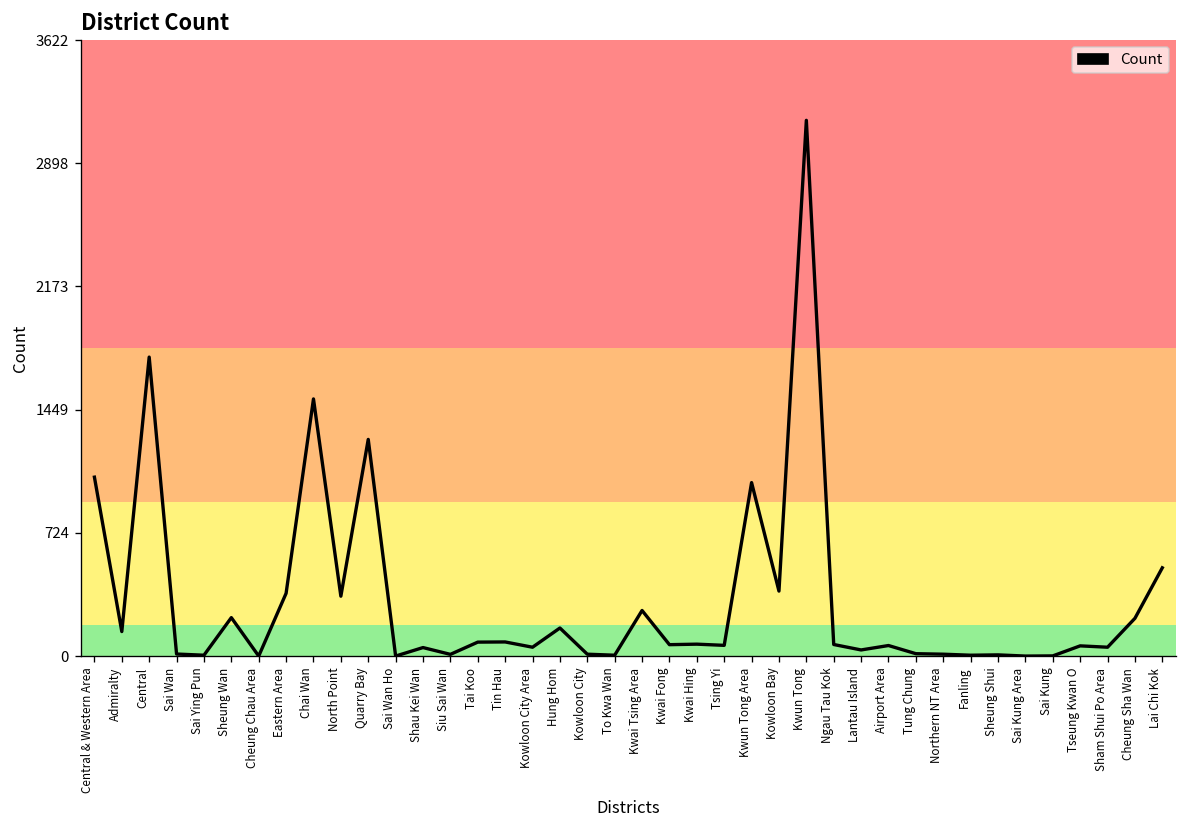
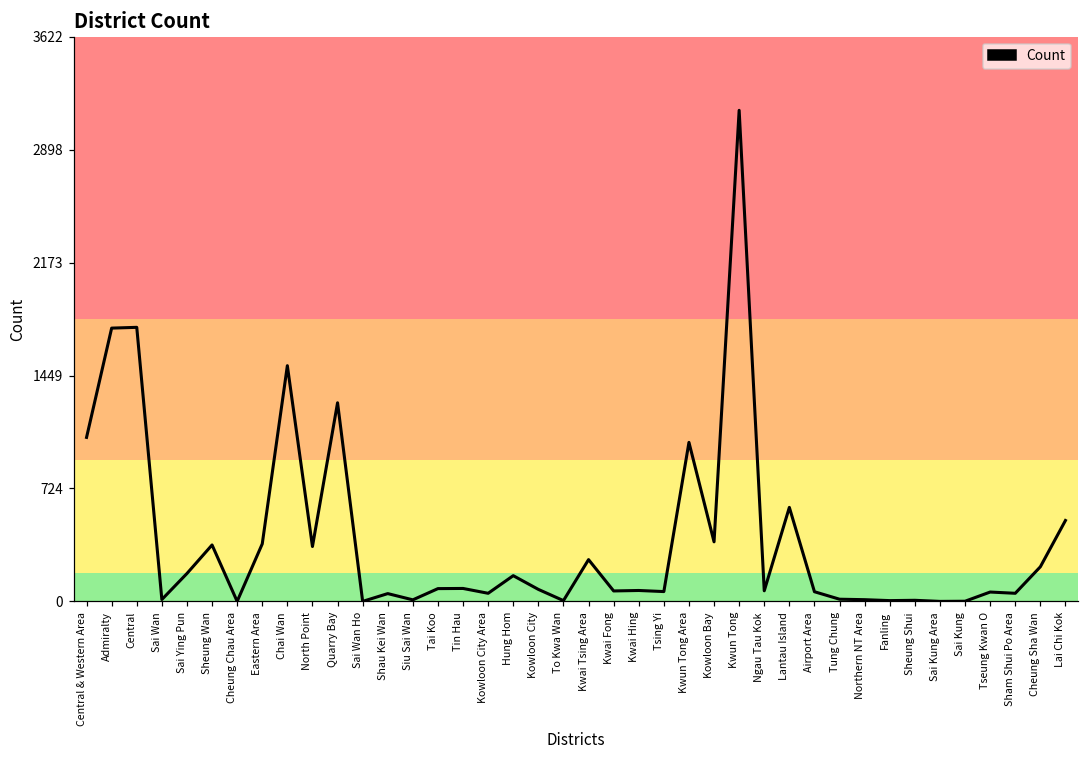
  {
    "Central & Western Area": 1050,
-   "Admiralty": 140,
+   "Admiralty": 1750,
    "Central": 1760,
    "Sai Wan": 10,
-   "Sai Ying Pun": 10,
-   "Sheung Wan": 230,
+   "Sai Ying Pun": 180,
+   "Sheung Wan": 360,
    "Cheung Chau Area": 0,
    "Eastern Area": 370,
    "Chai Wan": 1510,
    "North Point": 350,
    "Quarry Bay": 1270,
    "Sai Wan Ho": 0,
    "Shau Kei Wan": 50,
    "Siu Sai Wan": 10,
    "Tai Koo": 80,
    "Tin Hau": 80,
    "Kowloon City Area": 50,
    "Hung Hom": 170,
-   "Kowloon City": 10,
+   "Kowloon City": 80,
    "To Kwa Wan": 10,
    "Kwai Tsing Area": 270,
    "Kwai Fong": 70,
    "Kwai Hing": 70,
    "Tsing Yi": 60,
    "Kwun Tong Area": 1020,
    "Kowloon Bay": 380,
    "Kwun Tong": 3150,
    "Ngau Tau Kok": 70,
-   "Lantau Island": 40,
+   "Lantau Island": 600,
    "Airport Area": 60,
    "Tung Chung": 10,
    "Northern NT Area": 10,
    "Fanling": 10,
    "Sheung Shui": 10,
    "Sai Kung Area": 0,
    "Sai Kung": 0,
    "Tseung Kwan O": 60,
    "Sham Shui Po Area": 50,
    "Cheung Sha Wan": 220,
    "Lai Chi Kok": 520
  }
